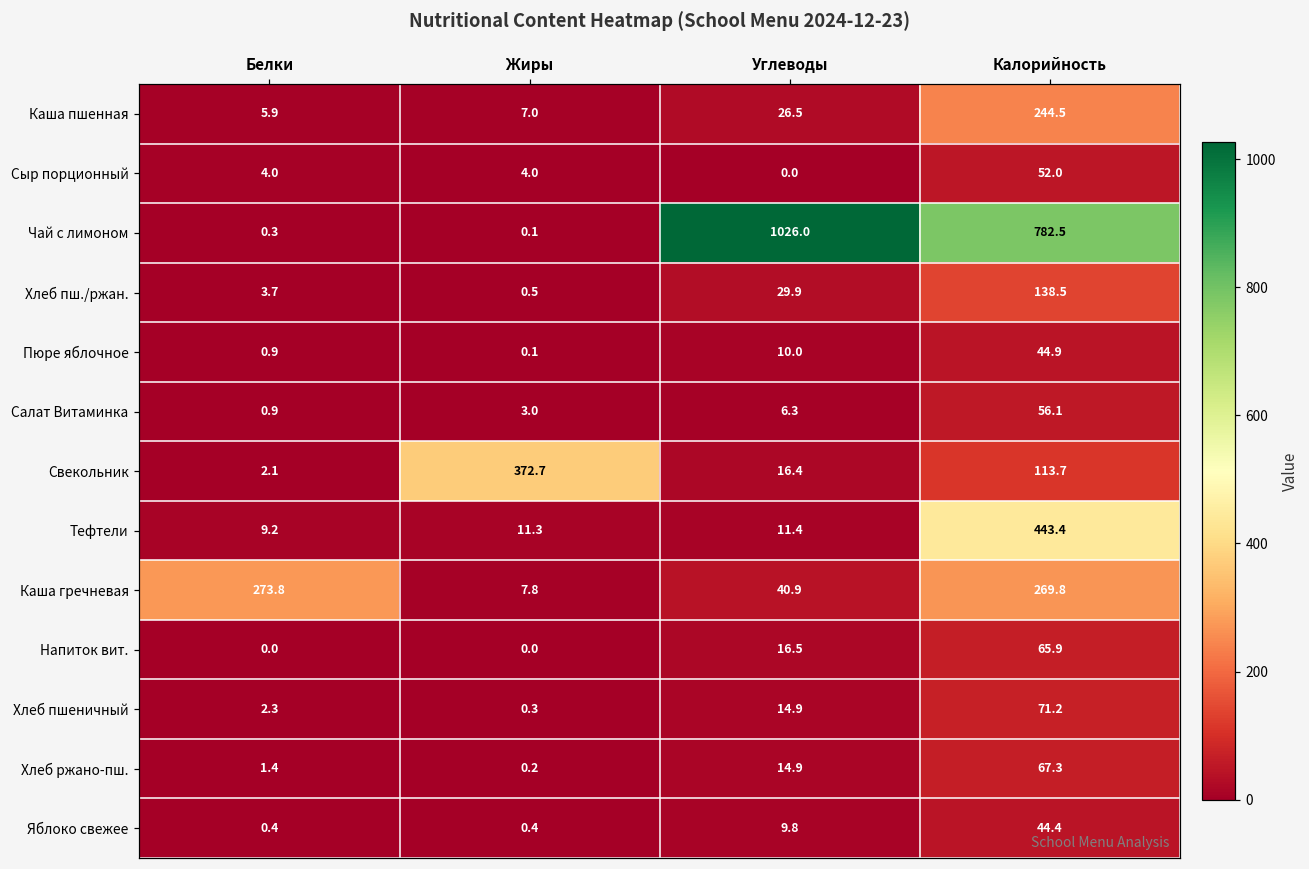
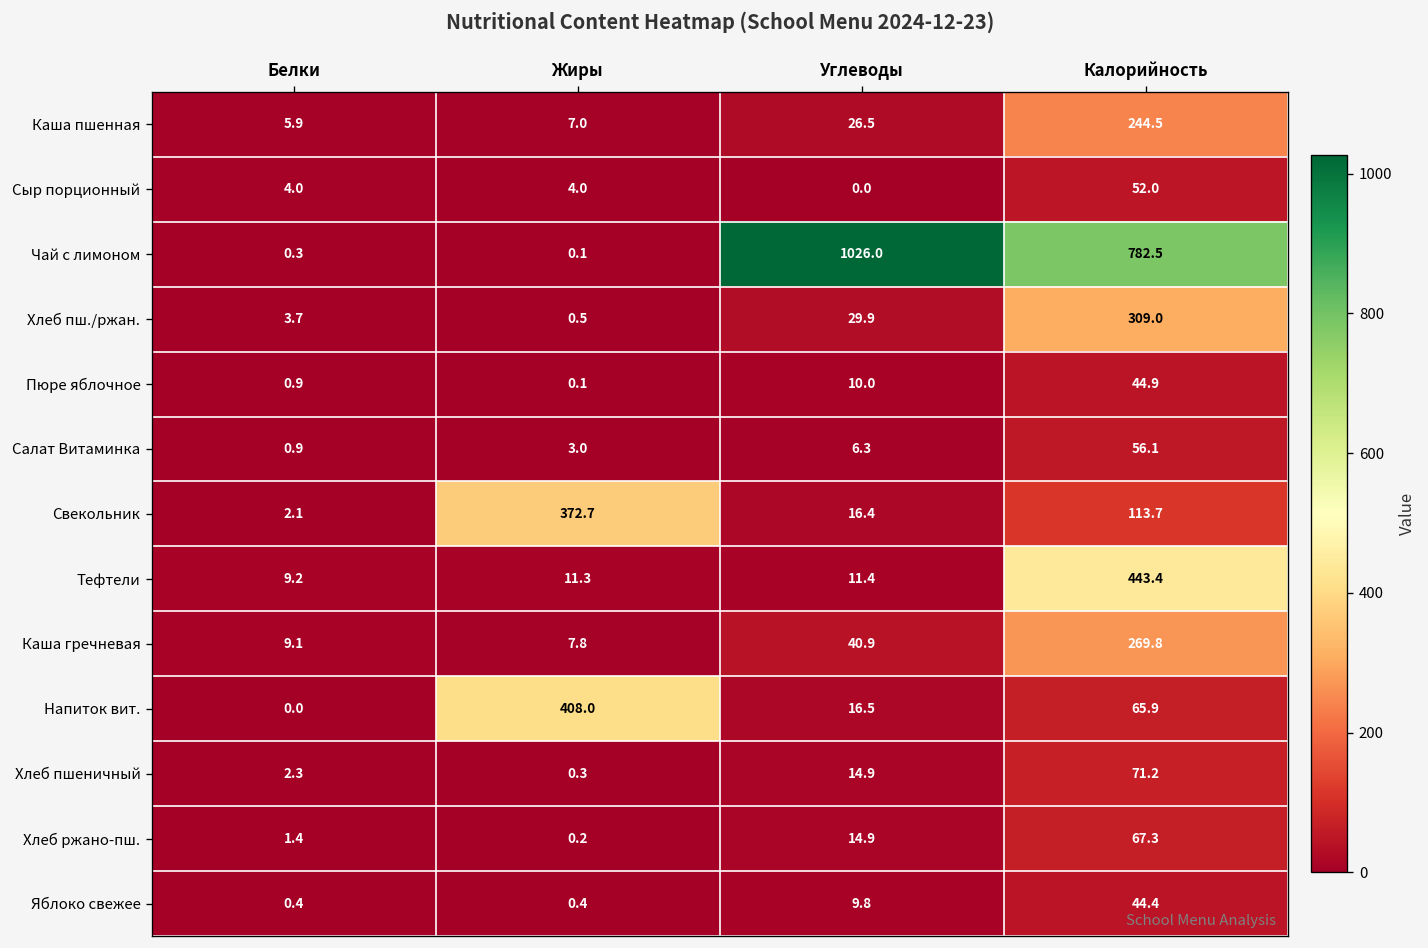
  {
    "Каша пшенная": {
      "Белки": 5.9,
      "Жиры": 7.0,
      "Углеводы": 26.5,
      "Калорийность": 244.5
    },
    "Сыр порционный": {
      "Белки": 4.0,
      "Жиры": 4.0,
      "Углеводы": 0.0,
      "Калорийность": 52.0
    },
    "Чай с лимоном": {
      "Белки": 0.3,
      "Жиры": 0.1,
      "Углеводы": 1026.0,
      "Калорийность": 782.5
    },
    "Хлеб пш./ржан.": {
      "Белки": 3.7,
      "Жиры": 0.5,
      "Углеводы": 29.9,
-     "Калорийность": 138.5
+     "Калорийность": 309.0
    },
    "Пюре яблочное": {
      "Белки": 0.9,
      "Жиры": 0.1,
      "Углеводы": 10.0,
      "Калорийность": 44.9
    },
    "Салат Витаминка": {
      "Белки": 0.9,
      "Жиры": 3.0,
      "Углеводы": 6.3,
      "Калорийность": 56.1
    },
    "Свекольник": {
      "Белки": 2.1,
      "Жиры": 372.7,
      "Углеводы": 16.4,
      "Калорийность": 113.7
    },
    "Тефтели": {
      "Белки": 9.2,
      "Жиры": 11.3,
      "Углеводы": 11.4,
      "Калорийность": 443.4
    },
    "Каша гречневая": {
-     "Белки": 273.8,
+     "Белки": 9.1,
      "Жиры": 7.8,
      "Углеводы": 40.9,
      "Калорийность": 269.8
    },
    "Напиток вит.": {
      "Белки": 0.0,
-     "Жиры": 0.0,
+     "Жиры": 408.0,
      "Углеводы": 16.5,
      "Калорийность": 65.9
    },
    "Хлеб пшеничный": {
      "Белки": 2.3,
      "Жиры": 0.3,
      "Углеводы": 14.9,
      "Калорийность": 71.2
    },
    "Хлеб ржано-пш.": {
      "Белки": 1.4,
      "Жиры": 0.2,
      "Углеводы": 14.9,
      "Калорийность": 67.3
    },
    "Яблоко свежее": {
      "Белки": 0.4,
      "Жиры": 0.4,
      "Углеводы": 9.8
    }
  }
